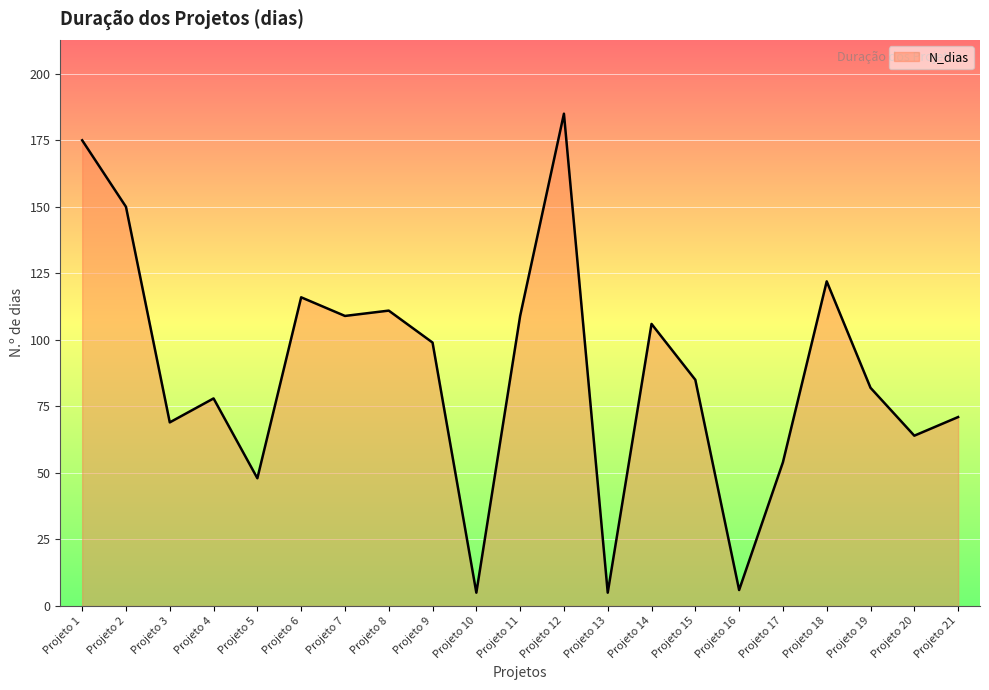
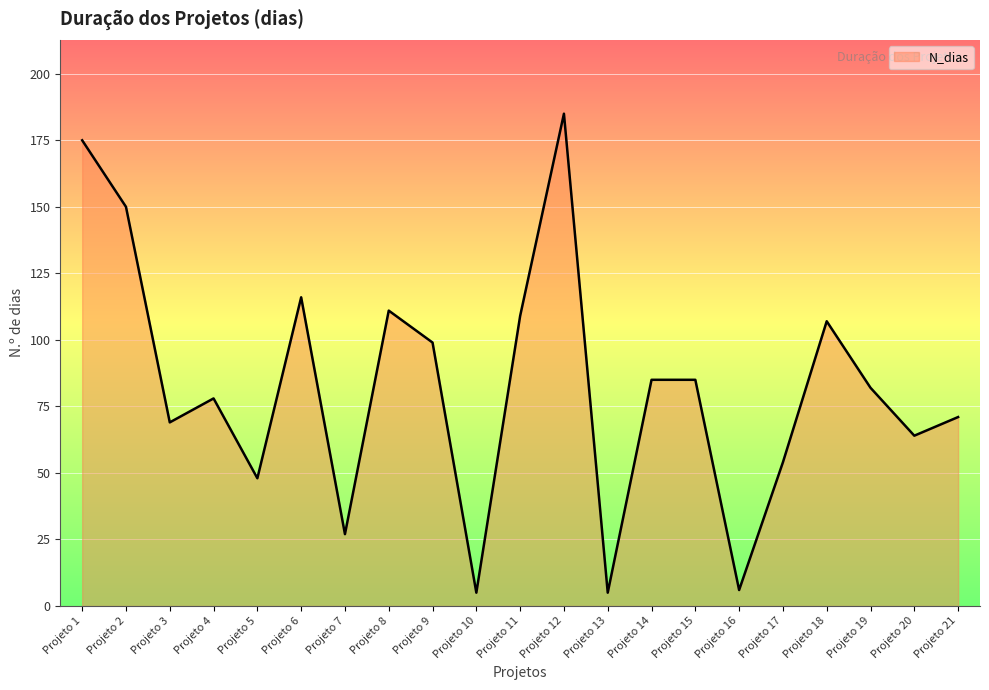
  {
    "Projeto 1": 175,
    "Projeto 2": 150,
    "Projeto 3": 69,
    "Projeto 4": 78,
    "Projeto 5": 48,
    "Projeto 6": 116,
-   "Projeto 7": 109,
+   "Projeto 7": 27,
    "Projeto 8": 111,
    "Projeto 9": 99,
    "Projeto 10": 5,
    "Projeto 11": 109,
    "Projeto 12": 185,
    "Projeto 13": 5,
-   "Projeto 14": 106,
+   "Projeto 14": 85,
    "Projeto 15": 85,
    "Projeto 16": 6,
    "Projeto 17": 54,
-   "Projeto 18": 122,
+   "Projeto 18": 107,
    "Projeto 19": 82,
    "Projeto 20": 64,
    "Projeto 21": 71
  }
